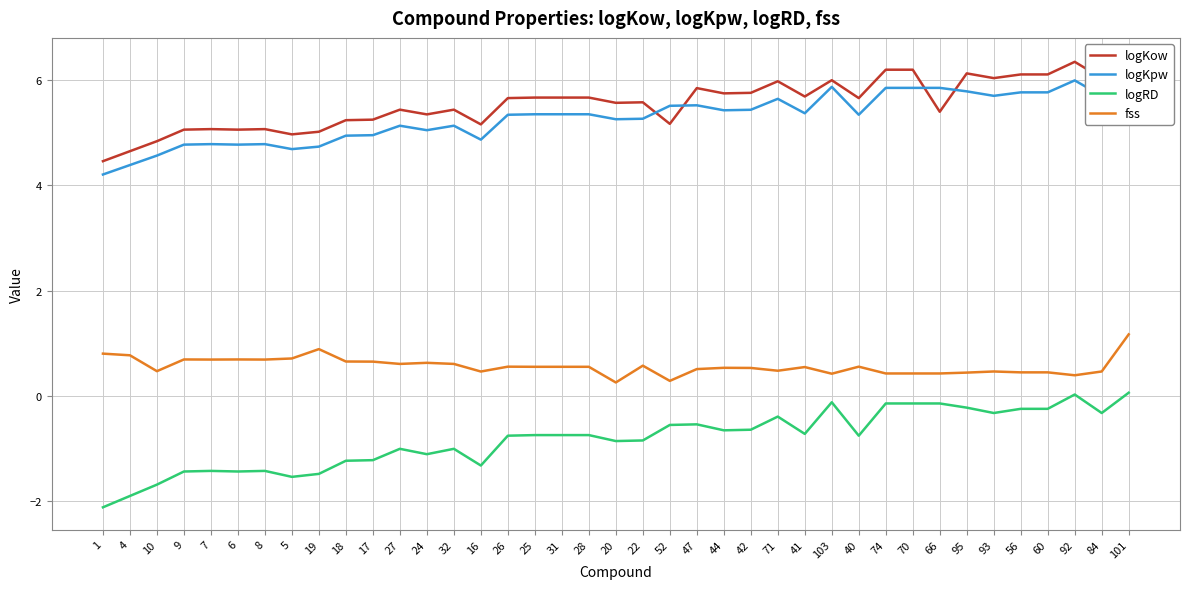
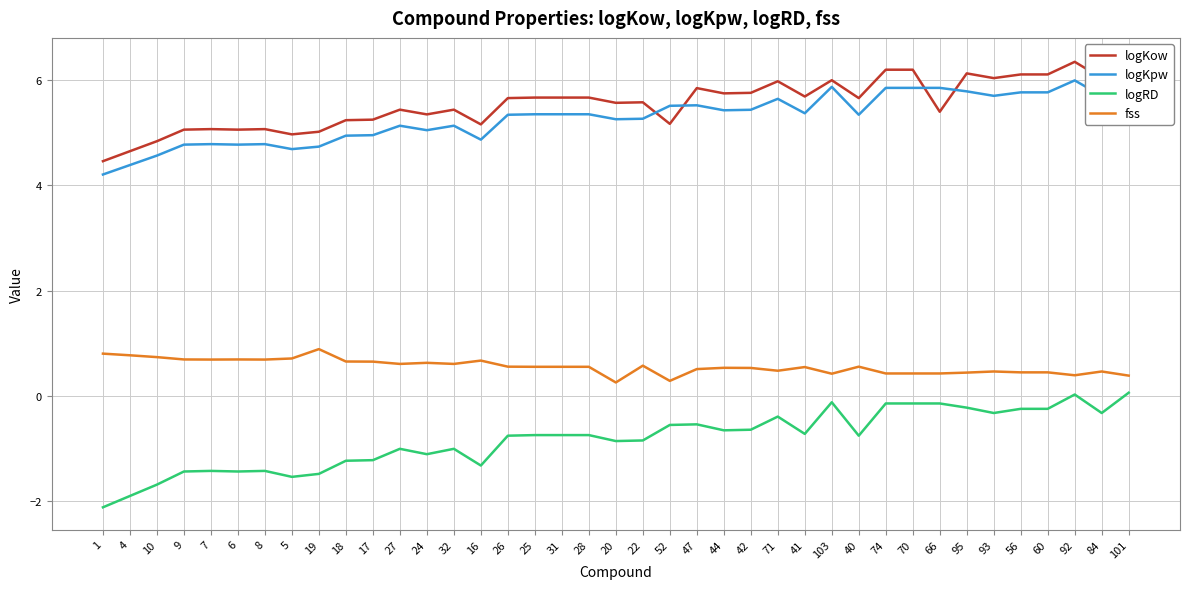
  {
    "logKow": {
      "1": 4.5,
      "4": 4.7,
      "10": 4.8,
      "9": 5.1,
      "7": 5.1,
      "6": 5.1,
      "8": 5.1,
      "5": 5.0,
      "19": 5.0,
      "18": 5.2,
      "17": 5.3,
      "27": 5.4,
      "24": 5.4,
      "32": 5.4,
      "16": 5.2,
      "26": 5.7,
      "25": 5.7,
      "31": 5.7,
      "28": 5.7,
      "20": 5.6,
      "22": 5.6,
      "52": 5.2,
      "47": 5.9,
      "44": 5.8,
      "42": 5.8,
      "71": 6.0,
      "41": 5.7,
      "103": 6.0,
      "40": 5.7,
      "74": 6.2,
      "70": 6.2,
      "66": 5.4,
      "95": 6.1,
      "93": 6.0,
      "56": 6.1,
      "60": 6.1,
      "92": 6.4
    },
    "logKpw": {
      "1": 4.2,
      "4": 4.4,
      "10": 4.6,
      "9": 4.8,
      "7": 4.8,
      "6": 4.8,
      "8": 4.8,
      "5": 4.7,
      "19": 4.7,
      "18": 4.9,
      "17": 5.0,
      "27": 5.1,
      "24": 5.0,
      "32": 5.1,
      "16": 4.9,
      "26": 5.3,
      "25": 5.4,
      "31": 5.4,
      "28": 5.4,
      "20": 5.3,
      "22": 5.3,
      "52": 5.5,
      "47": 5.5,
      "44": 5.4,
      "42": 5.4,
      "71": 5.6,
      "41": 5.4,
      "103": 5.9,
      "40": 5.3,
      "74": 5.9,
      "70": 5.9,
      "66": 5.9,
      "95": 5.8,
      "93": 5.7,
      "56": 5.8,
      "60": 5.8,
      "92": 6.0
    },
    "logRD": {
      "1": -2.1,
      "4": -1.9,
      "10": -1.7,
      "9": -1.4,
      "7": -1.4,
      "6": -1.4,
      "8": -1.4,
      "5": -1.5,
      "19": -1.5,
      "18": -1.2,
      "17": -1.2,
      "27": -1.0,
      "24": -1.1,
      "32": -1.0,
      "16": -1.3,
      "26": -0.8,
      "25": -0.8,
      "31": -0.8,
      "28": -0.8,
      "20": -0.9,
      "22": -0.9,
      "52": -0.6,
      "47": -0.5,
      "44": -0.7,
      "42": -0.6,
      "71": -0.4,
      "41": -0.7,
      "103": -0.1,
      "40": -0.8,
      "74": -0.1,
      "70": -0.1,
      "66": -0.1,
      "95": -0.2,
      "93": -0.3,
      "56": -0.3,
      "60": -0.3,
      "92": 0.0,
      "84": -0.3,
      "101": 0.1
    },
    "fss": {
      "1": 0.8,
      "4": 0.8,
-     "10": 0.5,
+     "10": 0.7,
      "9": 0.7,
      "7": 0.7,
      "6": 0.7,
      "8": 0.7,
      "5": 0.7,
      "19": 0.9,
      "18": 0.6,
      "17": 0.6,
      "27": 0.6,
      "24": 0.6,
      "32": 0.6,
-     "16": 0.5,
+     "16": 0.7,
      "26": 0.6,
      "25": 0.5,
      "31": 0.5,
      "28": 0.5,
      "20": 0.3,
      "22": 0.6,
      "52": 0.3,
      "47": 0.5,
      "44": 0.5,
      "42": 0.5,
      "71": 0.5,
      "41": 0.5,
      "103": 0.4,
      "40": 0.6,
      "74": 0.4,
      "70": 0.4,
      "66": 0.4,
      "95": 0.4,
      "93": 0.5,
      "56": 0.4,
      "60": 0.4,
      "92": 0.4,
      "84": 0.5,
-     "101": 1.2
+     "101": 0.4
    }
  }
